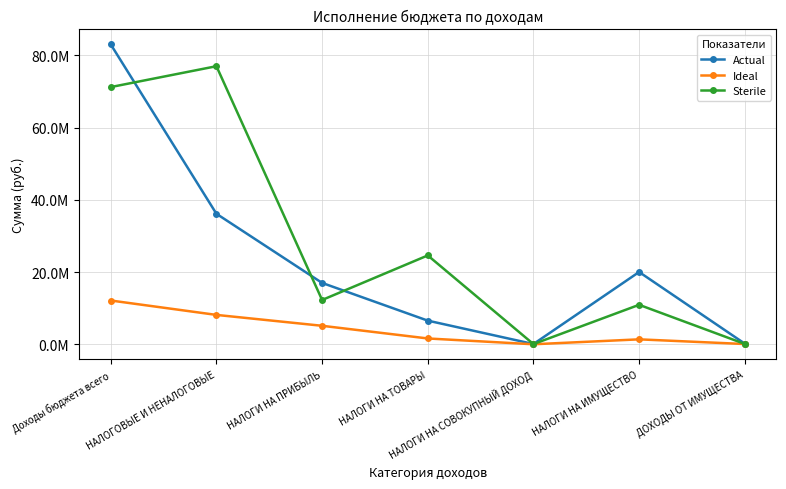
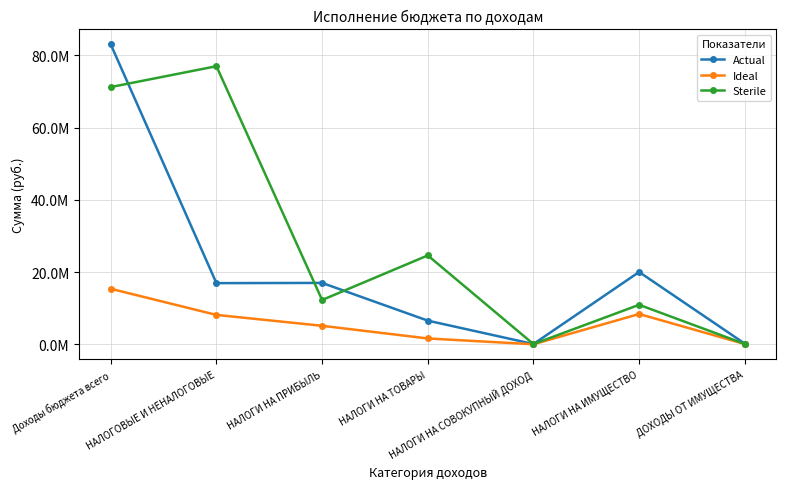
  {
    "Actual": {
      "Доходы бюджета всего": 83000000,
-     "НАЛОГОВЫЕ И НЕНАЛОГОВЫЕ": 36000000,
+     "НАЛОГОВЫЕ И НЕНАЛОГОВЫЕ": 17000000,
      "НАЛОГИ НА ПРИБЫЛЬ": 17000000,
      "НАЛОГИ НА ТОВАРЫ": 7000000,
      "НАЛОГИ НА ИМУЩЕСТВО": 20000000
    },
    "Ideal": {
-     "Доходы бюджета всего": 12000000,
+     "Доходы бюджета всего": 15000000,
      "НАЛОГОВЫЕ И НЕНАЛОГОВЫЕ": 8000000,
      "НАЛОГИ НА ПРИБЫЛЬ": 5000000,
      "НАЛОГИ НА ТОВАРЫ": 2000000,
-     "НАЛОГИ НА ИМУЩЕСТВО": 1000000
+     "НАЛОГИ НА ИМУЩЕСТВО": 8000000
    },
    "Sterile": {
      "Доходы бюджета всего": 71000000,
      "НАЛОГОВЫЕ И НЕНАЛОГОВЫЕ": 77000000,
      "НАЛОГИ НА ПРИБЫЛЬ": 12000000,
      "НАЛОГИ НА ТОВАРЫ": 25000000,
      "НАЛОГИ НА ИМУЩЕСТВО": 11000000
    }
  }
